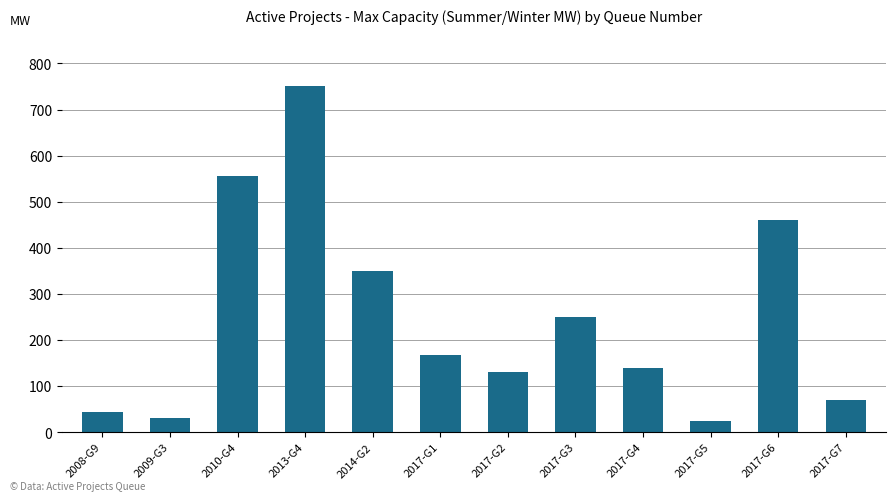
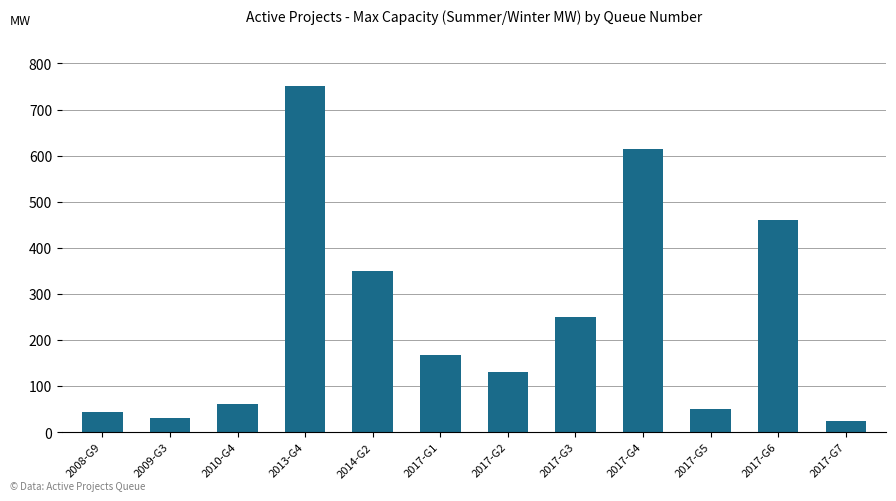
  {
    "2008-G9": 40,
    "2009-G3": 30,
-   "2010-G4": 560,
+   "2010-G4": 60,
    "2013-G4": 750,
    "2014-G2": 350,
    "2017-G1": 170,
    "2017-G2": 130,
    "2017-G3": 250,
-   "2017-G4": 140,
-   "2017-G5": 20,
+   "2017-G4": 610,
+   "2017-G5": 50,
    "2017-G6": 460,
-   "2017-G7": 70
+   "2017-G7": 20
  }
